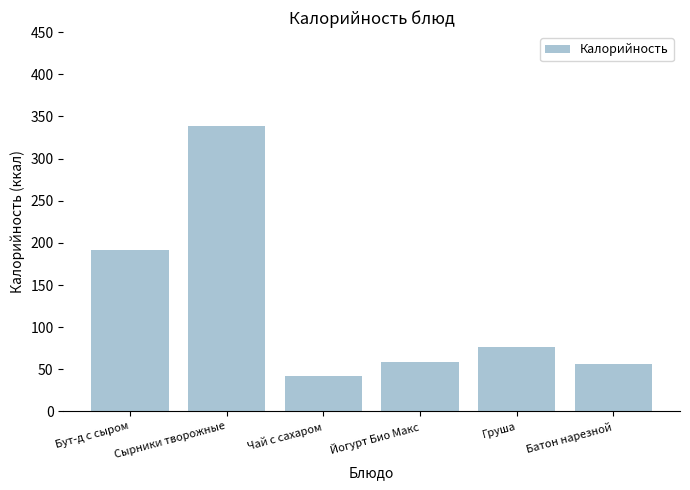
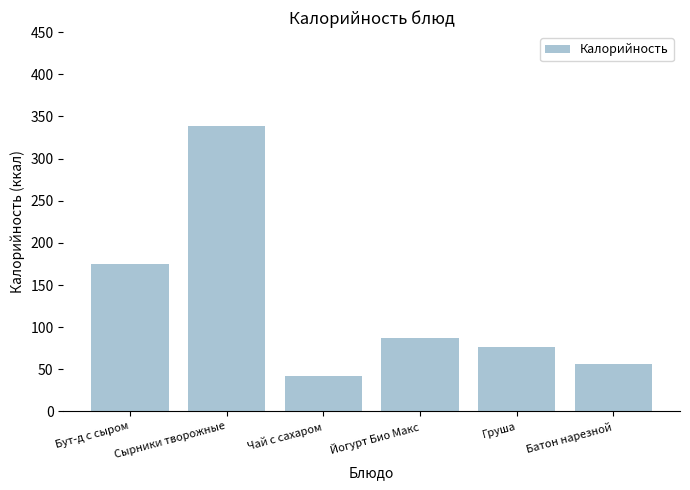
  {
-   "Бут-д с сыром": 190,
+   "Бут-д с сыром": 170,
    "Сырники творожные": 340,
    "Чай с сахаром": 40,
-   "Йогурт Био Макс": 60,
+   "Йогурт Био Макс": 90,
    "Груша": 80,
    "Батон нарезной": 60
  }
